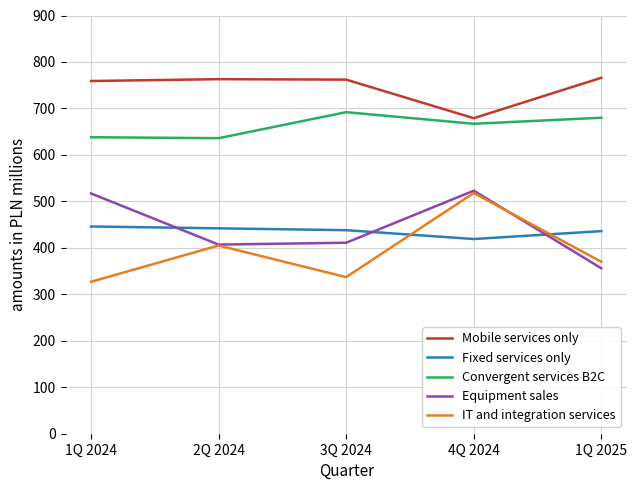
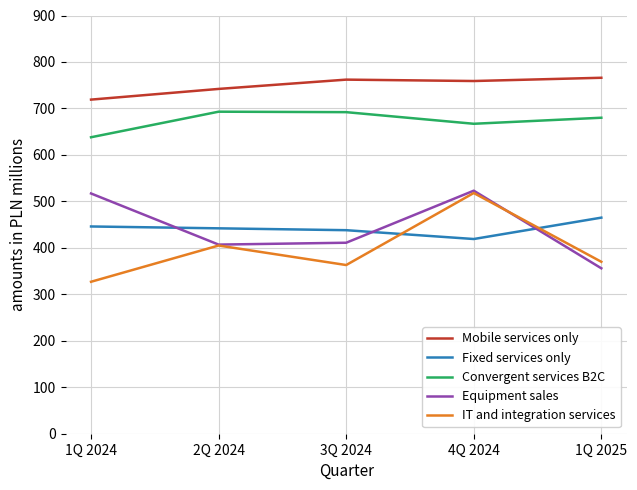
  {
    "Mobile services only": {
-     "1Q 2024": 760,
-     "2Q 2024": 760,
+     "1Q 2024": 720,
+     "2Q 2024": 740,
      "3Q 2024": 760,
-     "4Q 2024": 680,
+     "4Q 2024": 760,
      "1Q 2025": 770
    },
    "Fixed services only": {
      "1Q 2024": 450,
      "2Q 2024": 440,
      "3Q 2024": 440,
      "4Q 2024": 420,
-     "1Q 2025": 440
+     "1Q 2025": 470
    },
    "Convergent services B2C": {
      "1Q 2024": 640,
-     "2Q 2024": 640,
+     "2Q 2024": 690,
      "3Q 2024": 690,
      "4Q 2024": 670,
      "1Q 2025": 680
    },
    "Equipment sales": {
      "1Q 2024": 520,
      "3Q 2024": 410,
      "1Q 2025": 360
    },
    "IT and integration services": {
      "1Q 2024": 330,
-     "3Q 2024": 340,
+     "3Q 2024": 360,
      "1Q 2025": 370
    }
  }
